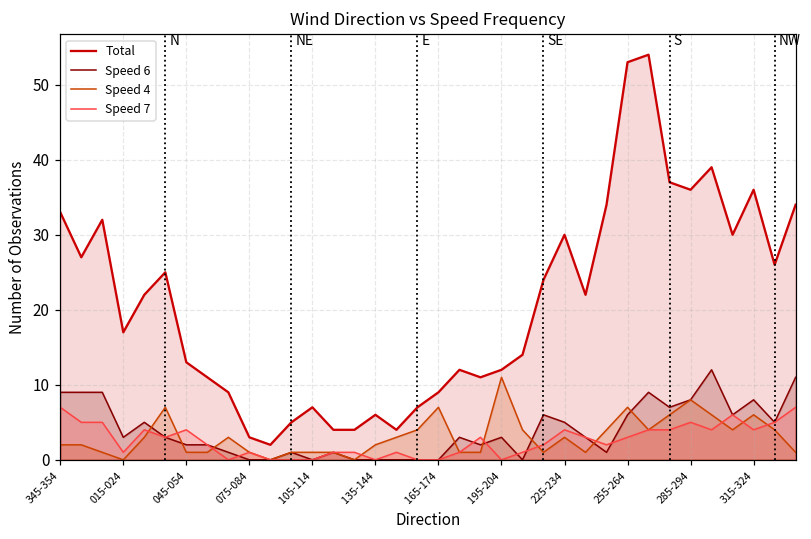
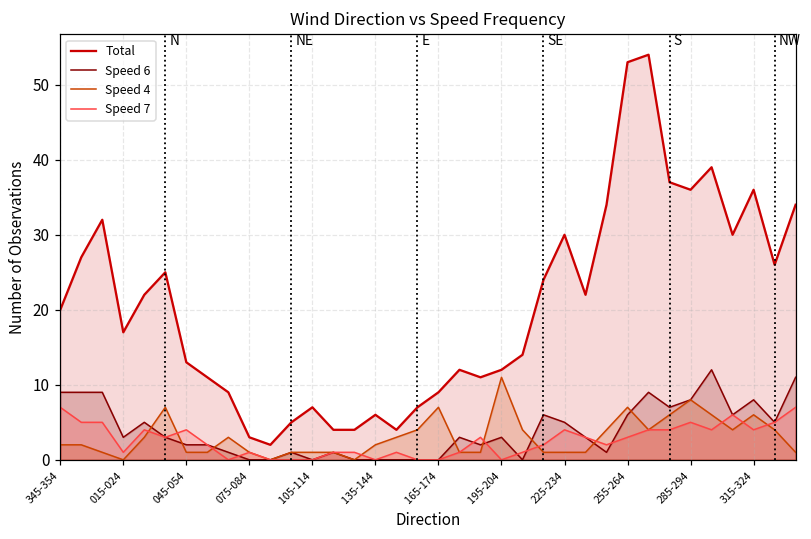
  {
    "Total": {
-     "345-354": 33,
+     "345-354": 20,
      "015-024": 17,
      "045-054": 13,
      "075-084": 3,
      "105-114": 7,
      "135-144": 6,
      "165-174": 9,
      "195-204": 12,
      "225-234": 30,
      "255-264": 53,
      "285-294": 36,
      "315-324": 36
    },
    "Speed 6": {
      "345-354": 9,
      "015-024": 3,
      "045-054": 2,
      "075-084": 0,
      "195-204": 3,
      "225-234": 5,
      "255-264": 6,
      "315-324": 8
    },
    "Speed 4": {
      "345-354": 2,
      "015-024": 0,
      "045-054": 1,
      "105-114": 1,
      "135-144": 2,
      "165-174": 7,
      "195-204": 11,
-     "225-234": 3,
+     "225-234": 1,
      "255-264": 7,
      "315-324": 6
    },
    "Speed 7": {
      "345-354": 7,
      "015-024": 1,
      "045-054": 4,
      "195-204": 0,
      "225-234": 4,
      "255-264": 3,
      "285-294": 5,
      "315-324": 4
    }
  }
